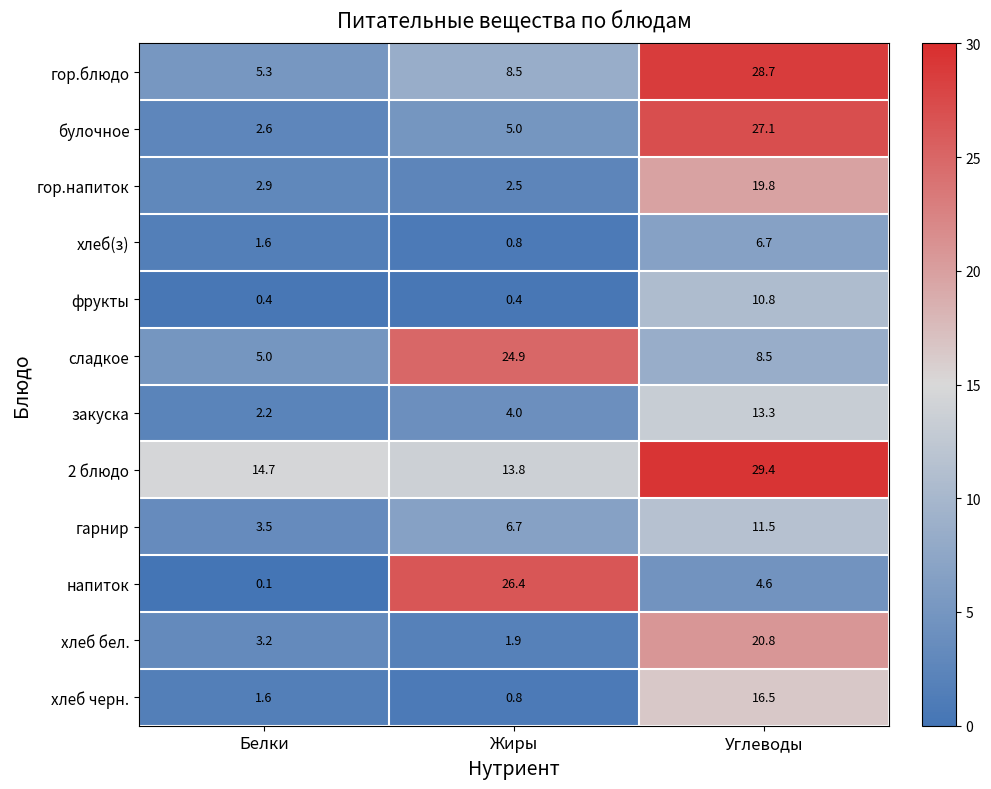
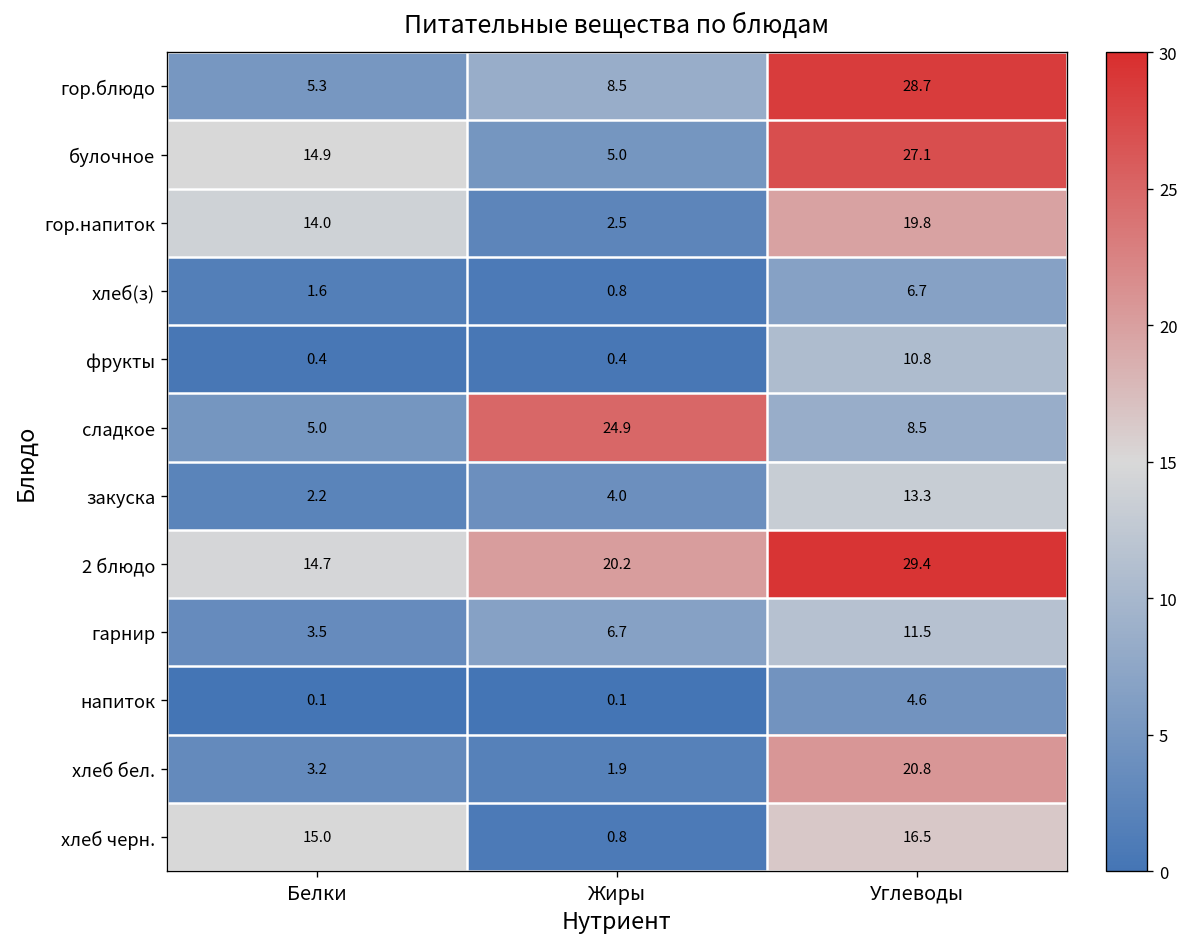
  {
    "гор.блюдо": {
      "Белки": 5.3,
      "Жиры": 8.5,
      "Углеводы": 28.7
    },
    "булочное": {
-     "Белки": 2.6,
+     "Белки": 14.9,
      "Жиры": 5.0,
      "Углеводы": 27.1
    },
    "гор.напиток": {
-     "Белки": 2.9,
+     "Белки": 14.0,
      "Жиры": 2.5,
      "Углеводы": 19.8
    },
    "хлеб(з)": {
      "Белки": 1.6,
      "Жиры": 0.8,
      "Углеводы": 6.7
    },
    "фрукты": {
      "Белки": 0.4,
      "Жиры": 0.4,
      "Углеводы": 10.8
    },
    "сладкое": {
      "Белки": 5.0,
      "Жиры": 24.9,
      "Углеводы": 8.5
    },
    "закуска": {
      "Белки": 2.2,
      "Жиры": 4.0,
      "Углеводы": 13.3
    },
    "2 блюдо": {
      "Белки": 14.7,
-     "Жиры": 13.8,
+     "Жиры": 20.2,
      "Углеводы": 29.4
    },
    "гарнир": {
      "Белки": 3.5,
      "Жиры": 6.7,
      "Углеводы": 11.5
    },
    "напиток": {
      "Белки": 0.1,
-     "Жиры": 26.4,
+     "Жиры": 0.1,
      "Углеводы": 4.6
    },
    "хлеб бел.": {
      "Белки": 3.2,
      "Жиры": 1.9,
      "Углеводы": 20.8
    },
    "хлеб черн.": {
-     "Белки": 1.6,
+     "Белки": 15.0,
      "Жиры": 0.8,
      "Углеводы": 16.5
    }
  }
